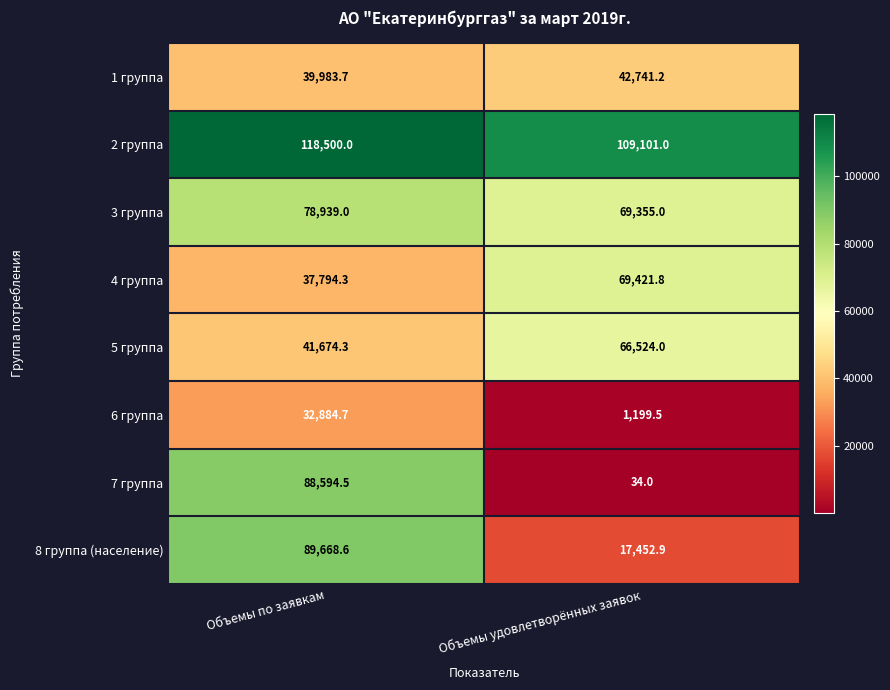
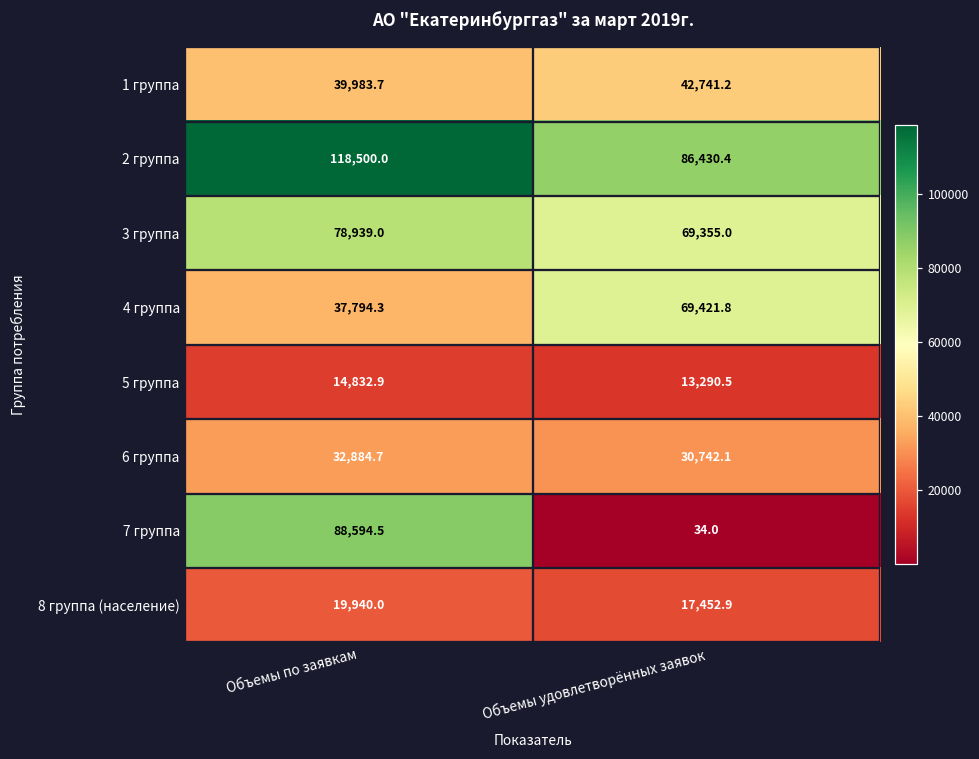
  {
    "1 группа": {
      "Объемы по заявкам": "39,983.7",
      "Объемы удовлетворённых заявок": "42,741.2"
    },
    "2 группа": {
      "Объемы по заявкам": "118,500.0",
-     "Объемы удовлетворённых заявок": "109,101.0"
+     "Объемы удовлетворённых заявок": "86,430.4"
    },
    "3 группа": {
      "Объемы по заявкам": "78,939.0",
      "Объемы удовлетворённых заявок": "69,355.0"
    },
    "4 группа": {
      "Объемы по заявкам": "37,794.3",
      "Объемы удовлетворённых заявок": "69,421.8"
    },
    "5 группа": {
-     "Объемы по заявкам": "41,674.3",
-     "Объемы удовлетворённых заявок": "66,524.0"
+     "Объемы по заявкам": "14,832.9",
+     "Объемы удовлетворённых заявок": "13,290.5"
    },
    "6 группа": {
      "Объемы по заявкам": "32,884.7",
-     "Объемы удовлетворённых заявок": "1,199.5"
+     "Объемы удовлетворённых заявок": "30,742.1"
    },
    "7 группа": {
      "Объемы по заявкам": "88,594.5",
      "Объемы удовлетворённых заявок": "34.0"
    },
    "8 группа (население)": {
-     "Объемы по заявкам": "89,668.6",
+     "Объемы по заявкам": "19,940.0",
      "Объемы удовлетворённых заявок": "17,452.9"
    }
  }
